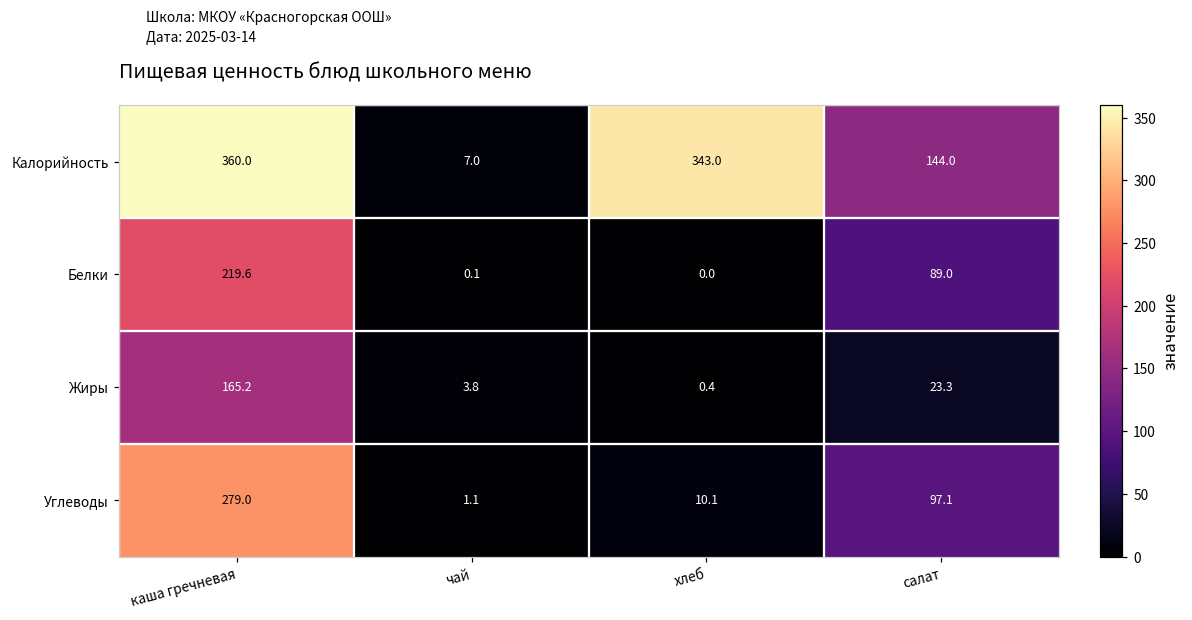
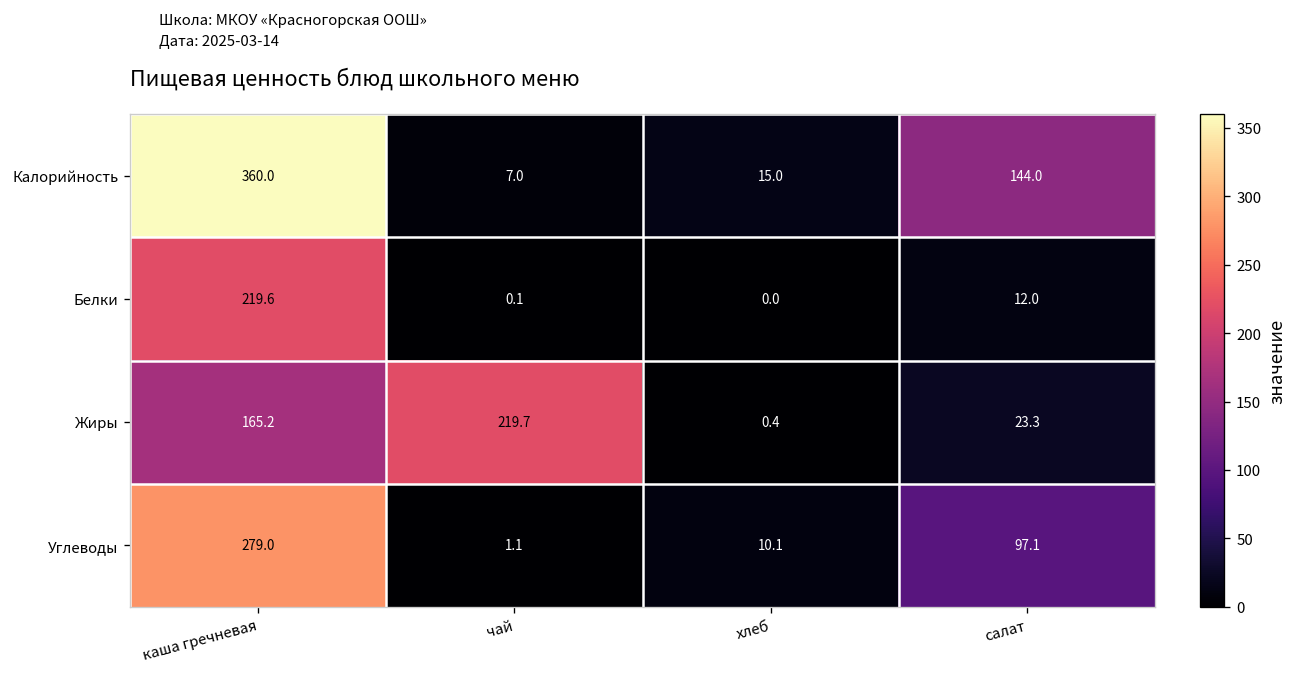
  {
    "Калорийность": {
      "каша гречневая": 360.0,
      "чай": 7.0,
-     "хлеб": 343.0,
+     "хлеб": 15.0,
      "салат": 144.0
    },
    "Белки": {
      "каша гречневая": 219.6,
      "чай": 0.1,
      "хлеб": 0.0,
-     "салат": 89.0
+     "салат": 12.0
    },
    "Жиры": {
      "каша гречневая": 165.2,
-     "чай": 3.8,
+     "чай": 219.7,
      "хлеб": 0.4,
      "салат": 23.3
    },
    "Углеводы": {
      "каша гречневая": 279.0,
      "чай": 1.1,
      "хлеб": 10.1,
      "салат": 97.1
    }
  }
